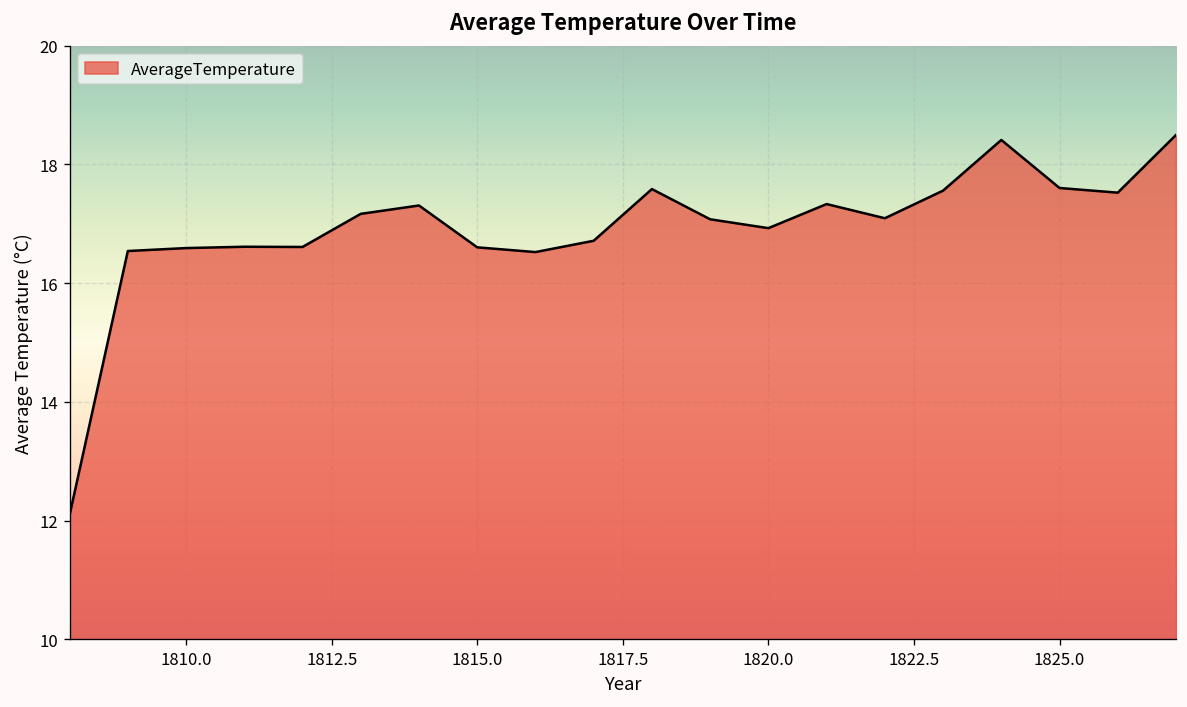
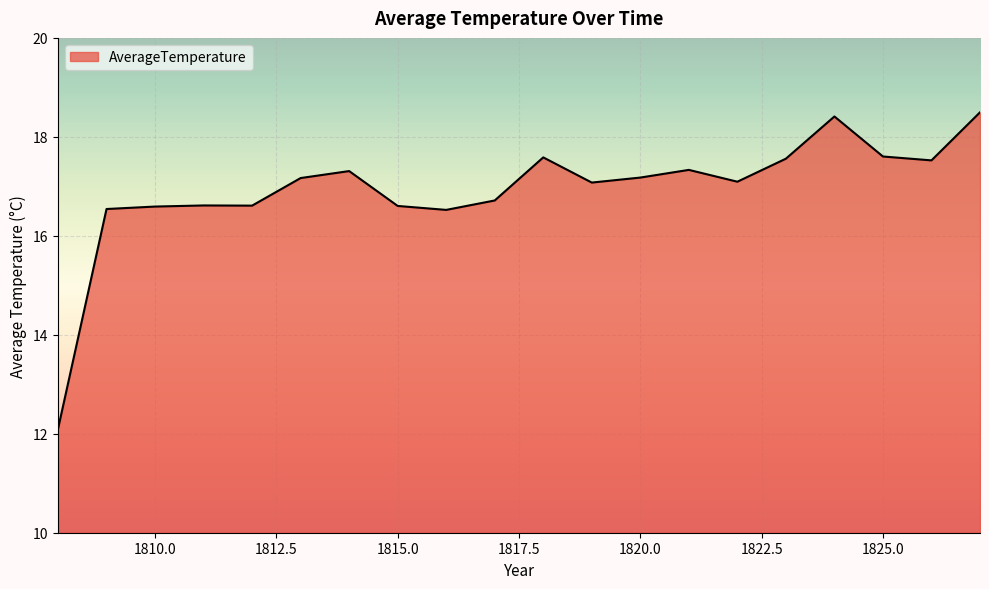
  {
    "1810.0": 16.6,
    "1815.0": 16.6,
-   "1820.0": 16.9,
+   "1820.0": 17.2,
    "1825.0": 17.6
  }
